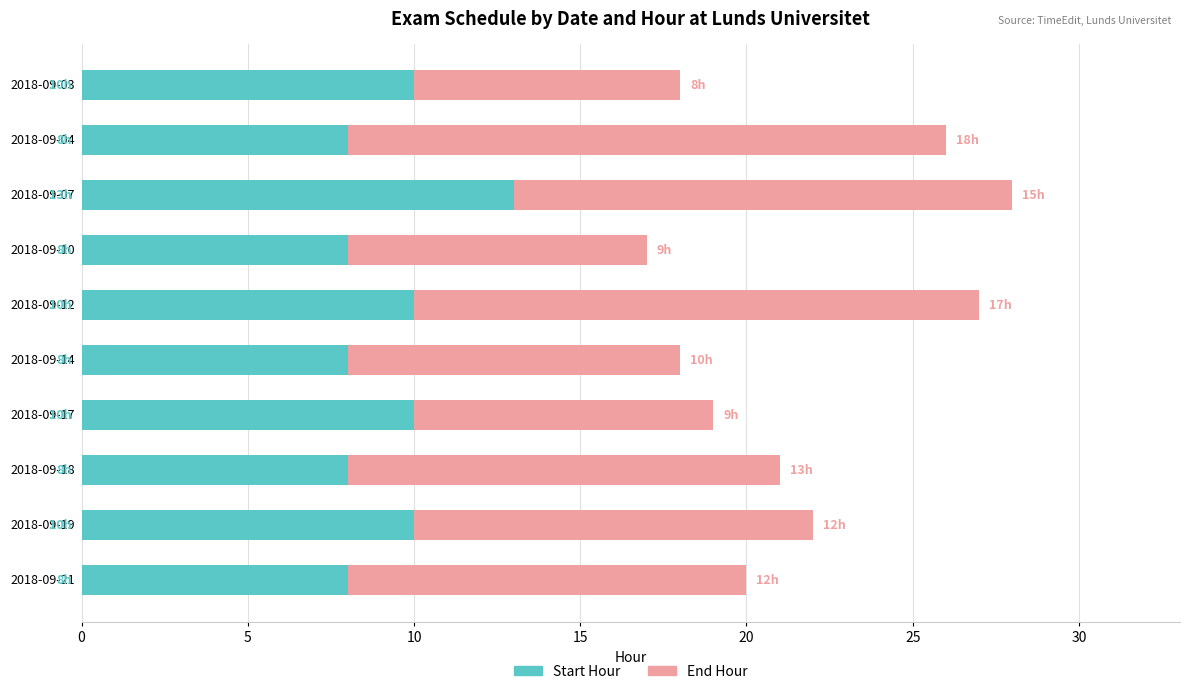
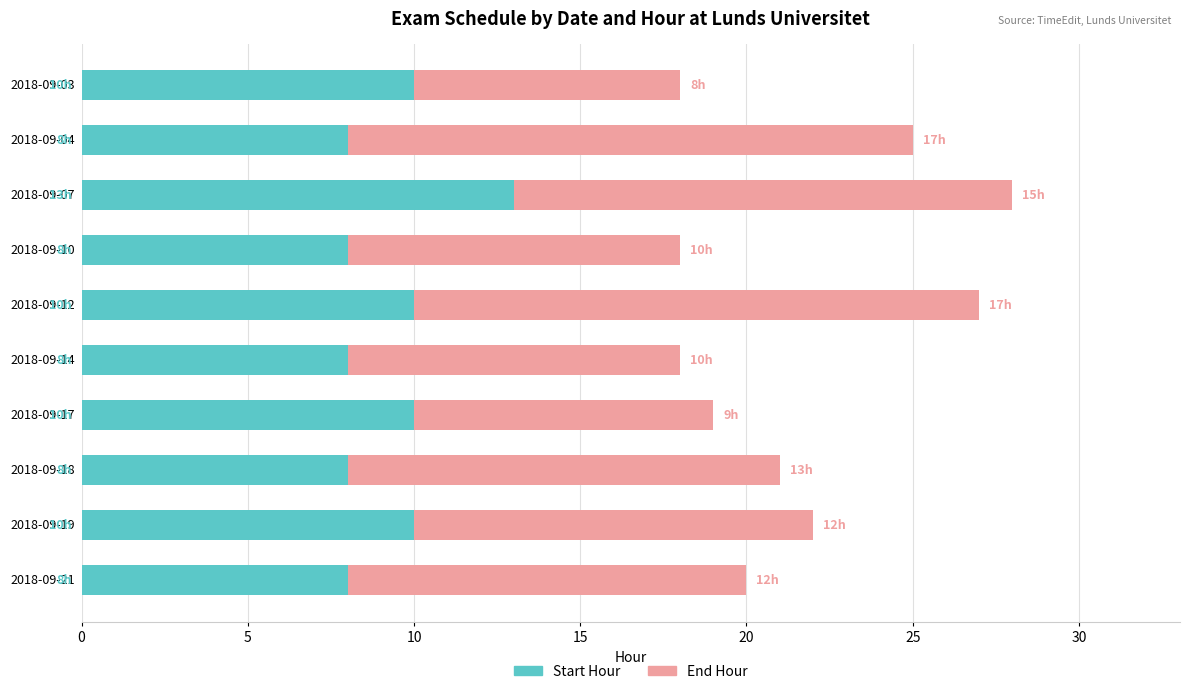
  {
    "Start Hour": {
      "2018-09-03": "10.0",
      "2018-09-04": "8.0",
      "2018-09-07": "13.0",
      "2018-09-10": "8.0",
      "2018-09-12": "10.0",
      "2018-09-14": "8.0",
      "2018-09-17": "10.0",
      "2018-09-18": "8.0",
      "2018-09-19": "10.0",
      "2018-09-21": "8.0"
    },
    "End Hour": {
      "2018-09-03": "8h",
-     "2018-09-04": "18h",
+     "2018-09-04": "17h",
      "2018-09-07": "15h",
-     "2018-09-10": "9h",
+     "2018-09-10": "10h",
      "2018-09-12": "17h",
      "2018-09-14": "10h",
      "2018-09-17": "9h",
      "2018-09-18": "13h",
      "2018-09-19": "12h",
      "2018-09-21": "12h"
    }
  }
